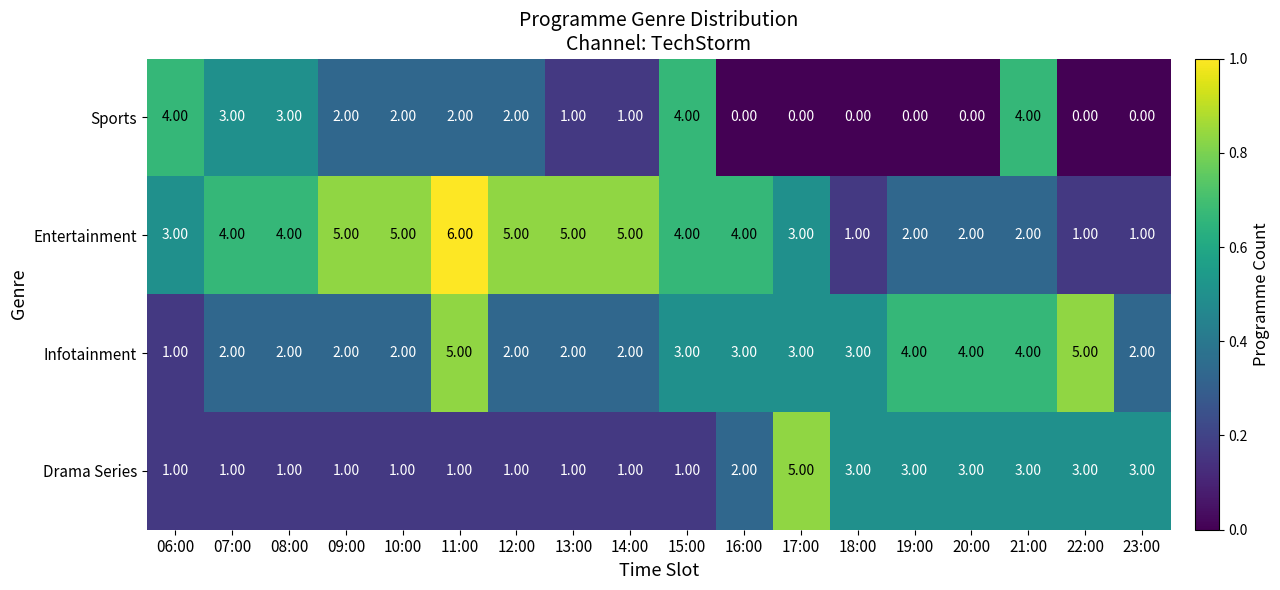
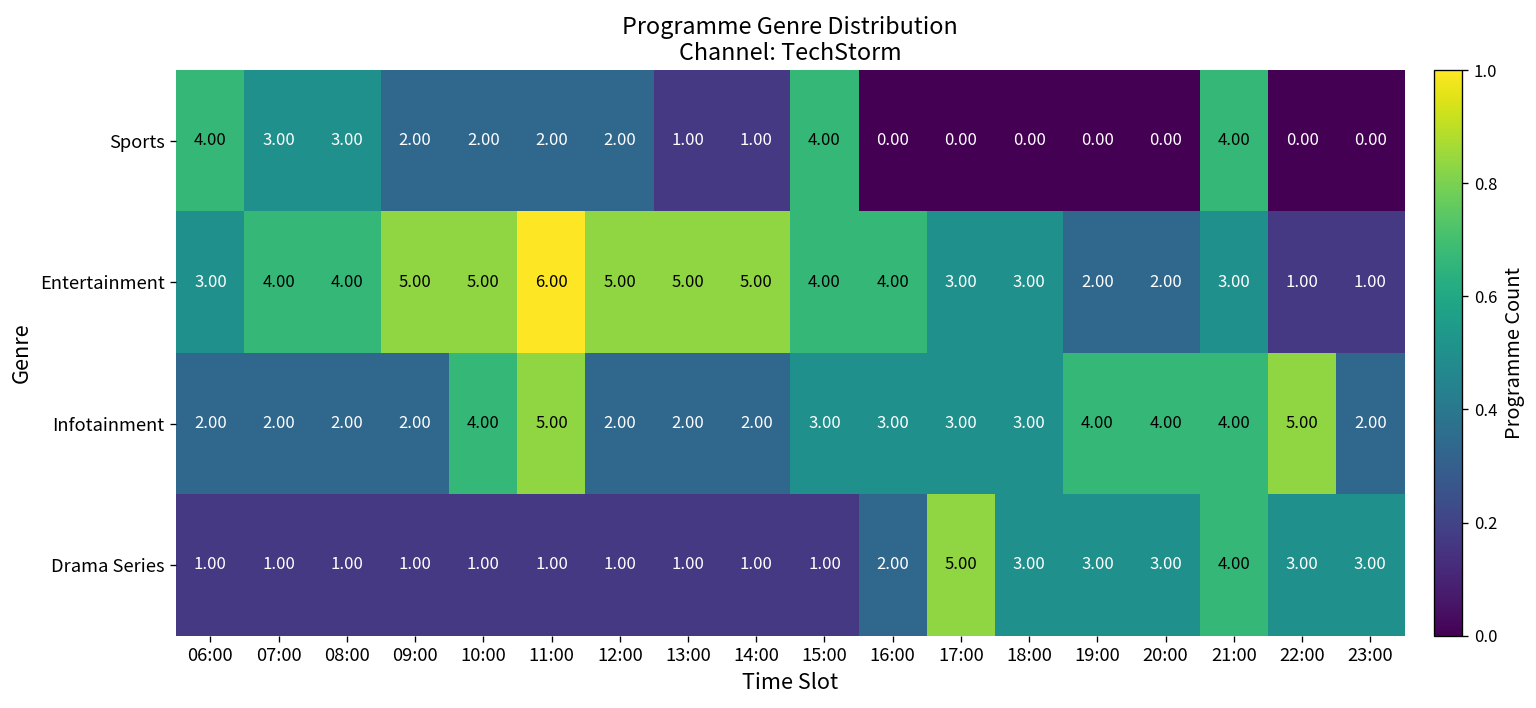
  {
    "Sports": {
      "06:00": 4.00,
      "07:00": 3.00,
      "08:00": 3.00,
      "09:00": 2.00,
      "10:00": 2.00,
      "11:00": 2.00,
      "12:00": 2.00,
      "13:00": 1.00,
      "14:00": 1.00,
      "15:00": 4.00,
      "16:00": 0.00,
      "17:00": 0.00,
      "18:00": 0.00,
      "19:00": 0.00,
      "20:00": 0.00,
      "21:00": 4.00,
      "22:00": 0.00,
      "23:00": 0.00
    },
    "Entertainment": {
      "06:00": 3.00,
      "07:00": 4.00,
      "08:00": 4.00,
      "09:00": 5.00,
      "10:00": 5.00,
      "11:00": 6.00,
      "12:00": 5.00,
      "13:00": 5.00,
      "14:00": 5.00,
      "15:00": 4.00,
      "16:00": 4.00,
      "17:00": 3.00,
-     "18:00": 1.00,
+     "18:00": 3.00,
      "19:00": 2.00,
      "20:00": 2.00,
-     "21:00": 2.00,
+     "21:00": 3.00,
      "22:00": 1.00,
      "23:00": 1.00
    },
    "Infotainment": {
-     "06:00": 1.00,
+     "06:00": 2.00,
      "07:00": 2.00,
      "08:00": 2.00,
      "09:00": 2.00,
-     "10:00": 2.00,
+     "10:00": 4.00,
      "11:00": 5.00,
      "12:00": 2.00,
      "13:00": 2.00,
      "14:00": 2.00,
      "15:00": 3.00,
      "16:00": 3.00,
      "17:00": 3.00,
      "18:00": 3.00,
      "19:00": 4.00,
      "20:00": 4.00,
      "21:00": 4.00,
      "22:00": 5.00,
      "23:00": 2.00
    },
    "Drama Series": {
      "06:00": 1.00,
      "07:00": 1.00,
      "08:00": 1.00,
      "09:00": 1.00,
      "10:00": 1.00,
      "11:00": 1.00,
      "12:00": 1.00,
      "13:00": 1.00,
      "14:00": 1.00,
      "15:00": 1.00,
      "16:00": 2.00,
      "17:00": 5.00,
      "18:00": 3.00,
      "19:00": 3.00,
      "20:00": 3.00,
-     "21:00": 3.00,
+     "21:00": 4.00,
      "22:00": 3.00,
      "23:00": 3.00
    }
  }
